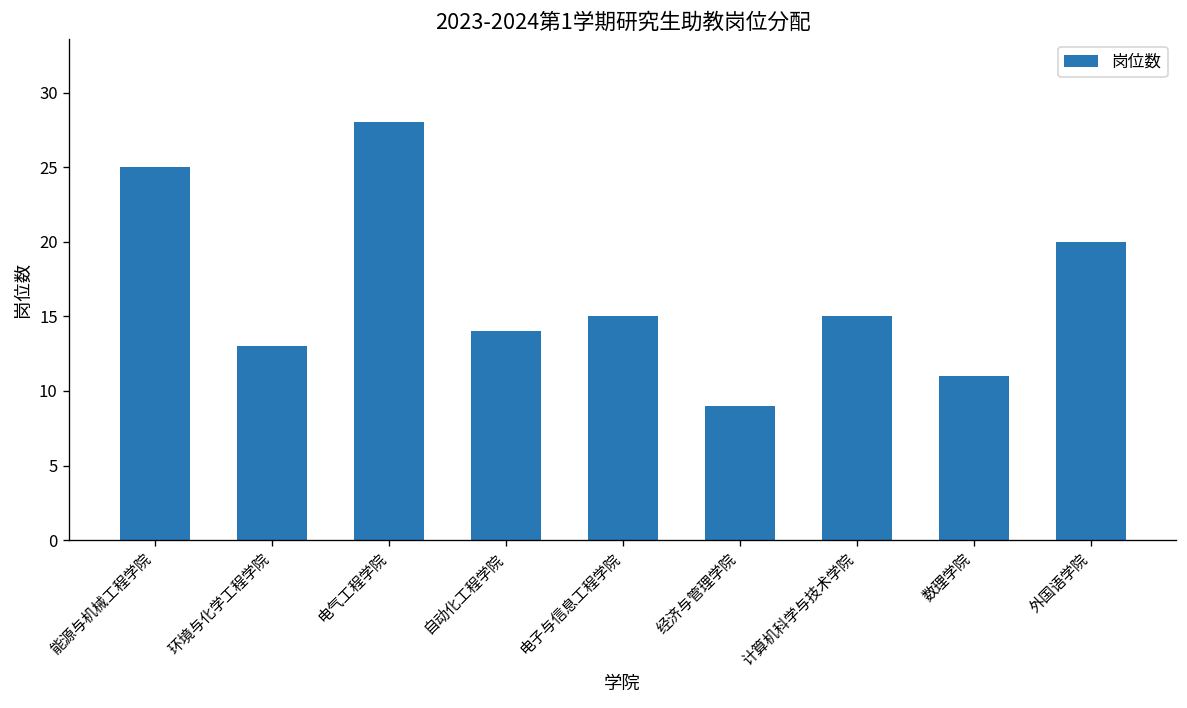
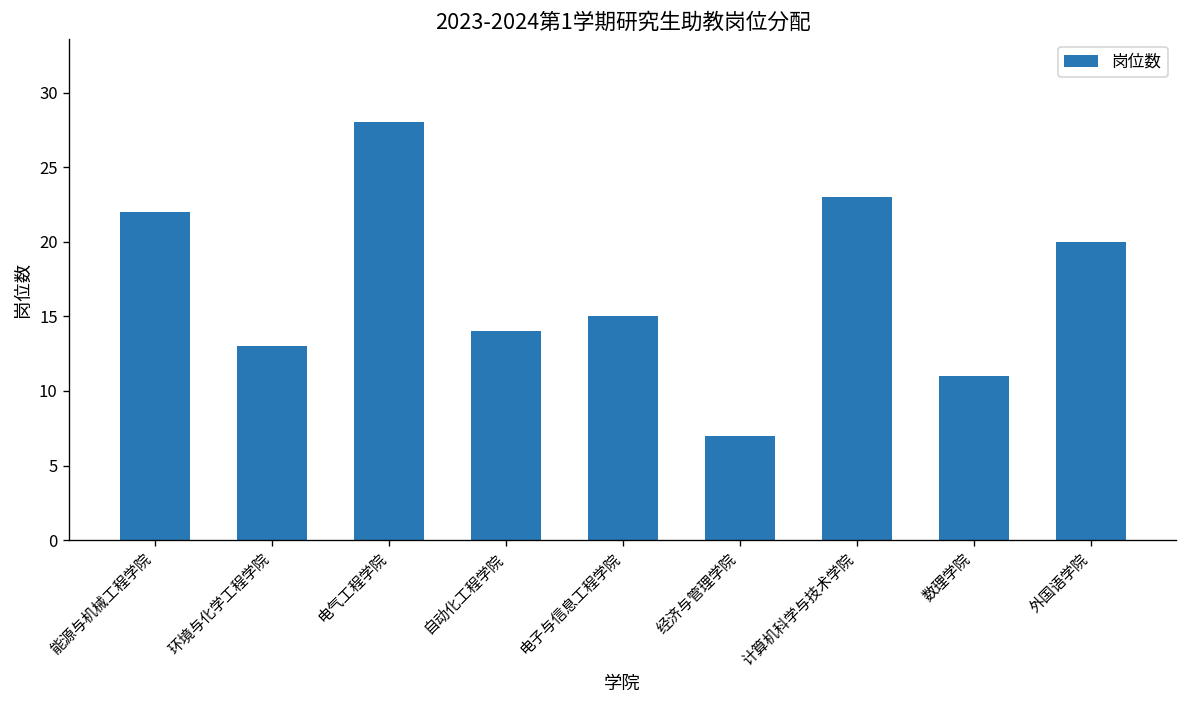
  {
-   "能源与机械工程学院": 25,
+   "能源与机械工程学院": 22,
    "环境与化学工程学院": 13,
    "电气工程学院": 28,
    "自动化工程学院": 14,
    "电子与信息工程学院": 15,
-   "经济与管理学院": 9,
-   "计算机科学与技术学院": 15,
+   "经济与管理学院": 7,
+   "计算机科学与技术学院": 23,
    "数理学院": 11,
    "外国语学院": 20
  }
